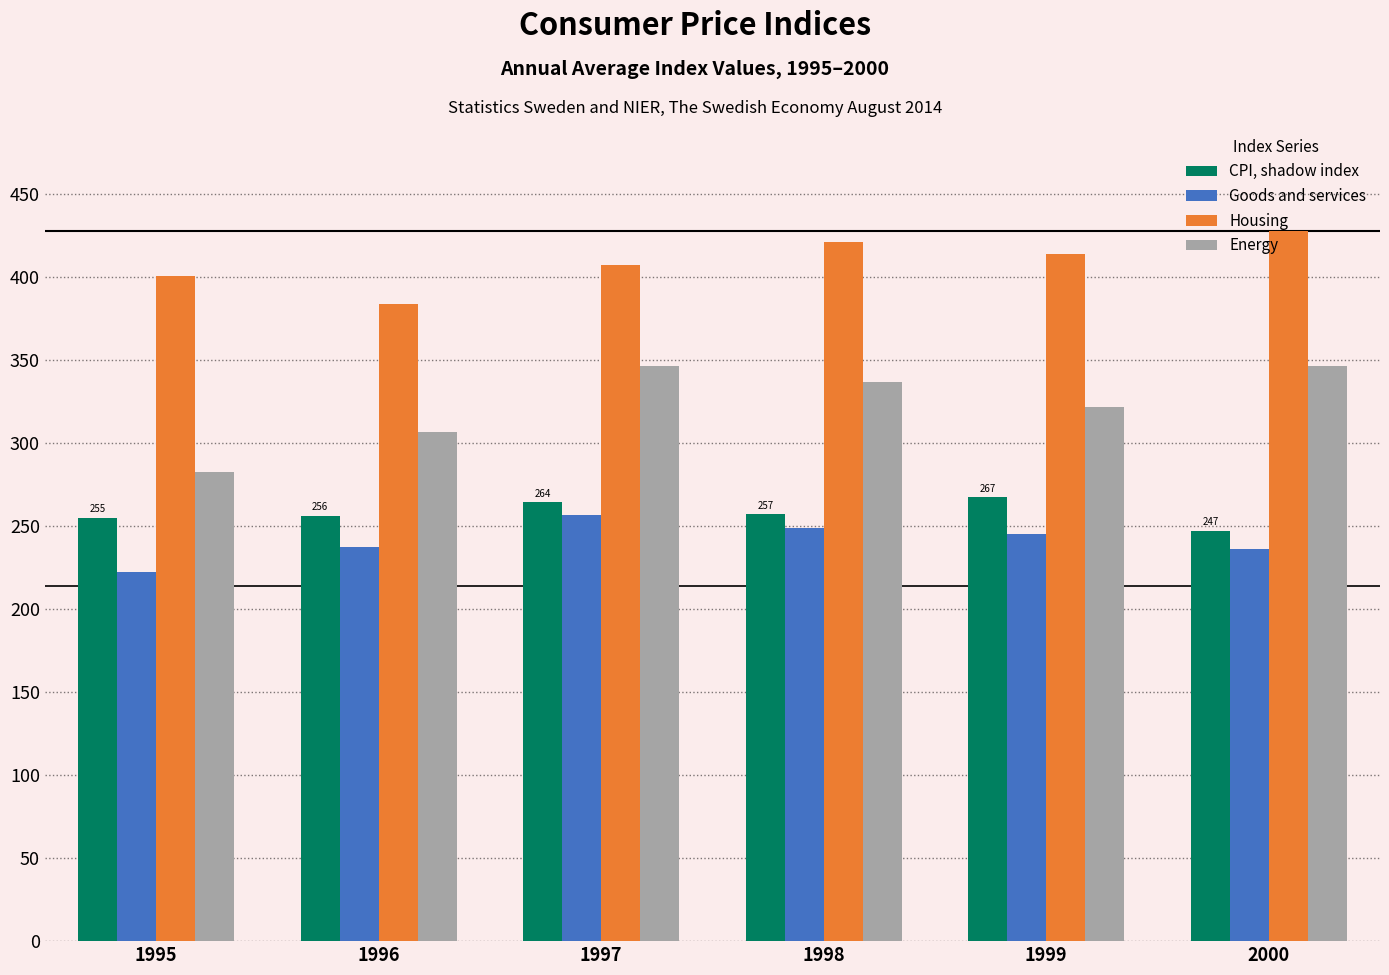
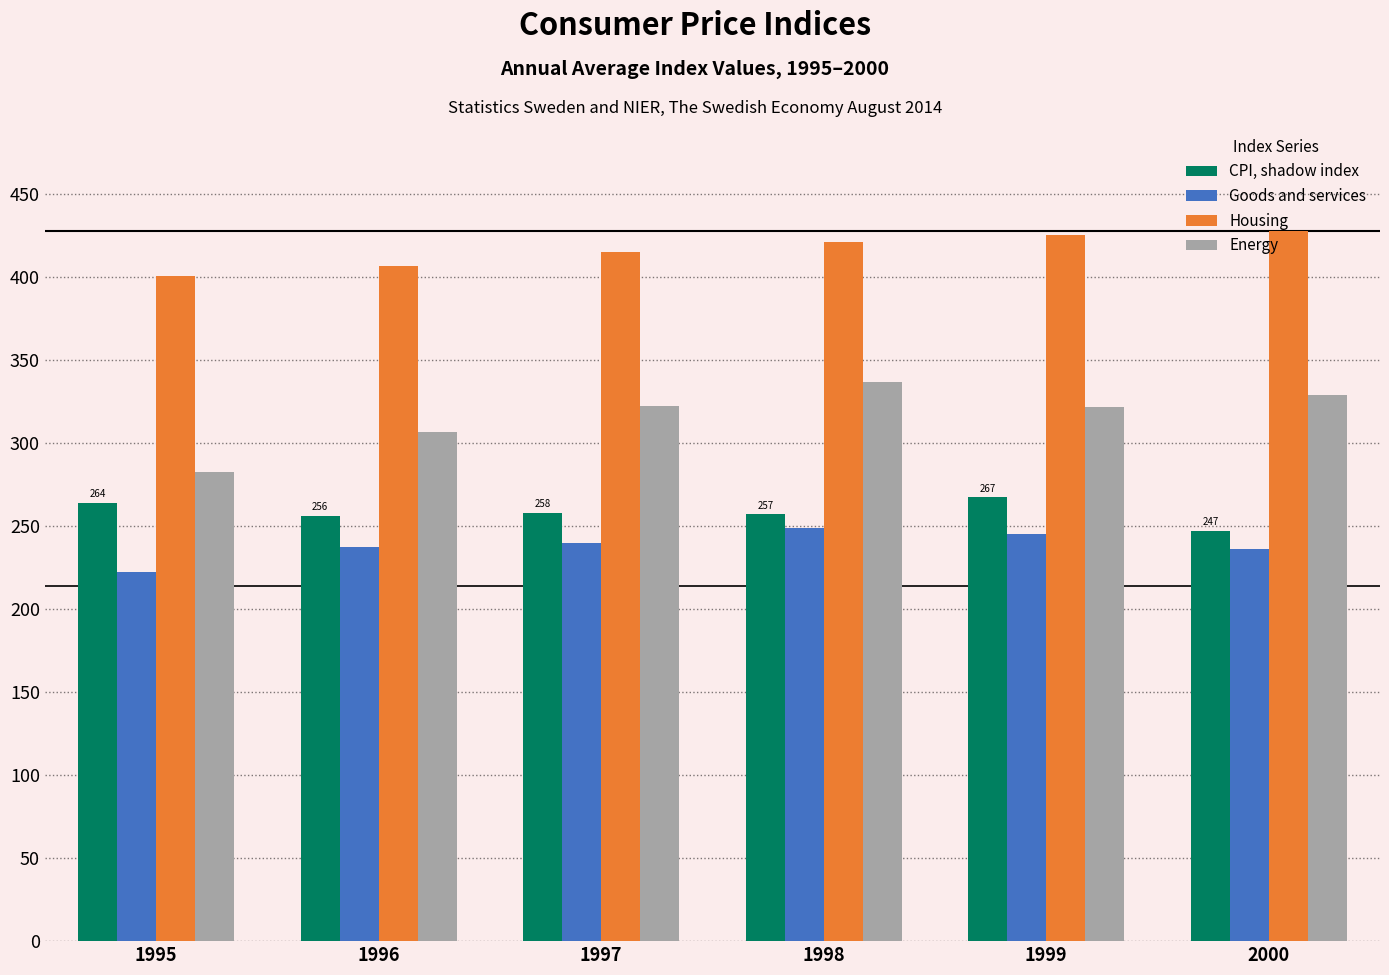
  {
    "CPI, shadow index": {
-     "1995": 255,
+     "1995": 264,
      "1996": 256,
-     "1997": 264,
+     "1997": 258,
      "1998": 257,
      "1999": 267,
      "2000": 247
    },
    "Goods and services": {
      "1995": 222,
      "1996": 237,
-     "1997": 257,
+     "1997": 240,
      "1998": 249,
      "1999": 245,
      "2000": 236
    },
    "Housing": {
      "1995": 400,
-     "1996": 384,
-     "1997": 407,
+     "1996": 406,
+     "1997": 415,
      "1998": 421,
-     "1999": 414,
+     "1999": 425,
      "2000": 427
    },
    "Energy": {
      "1995": 282,
      "1996": 307,
-     "1997": 346,
+     "1997": 322,
      "1998": 337,
      "1999": 322,
-     "2000": 346
+     "2000": 329
    }
  }
